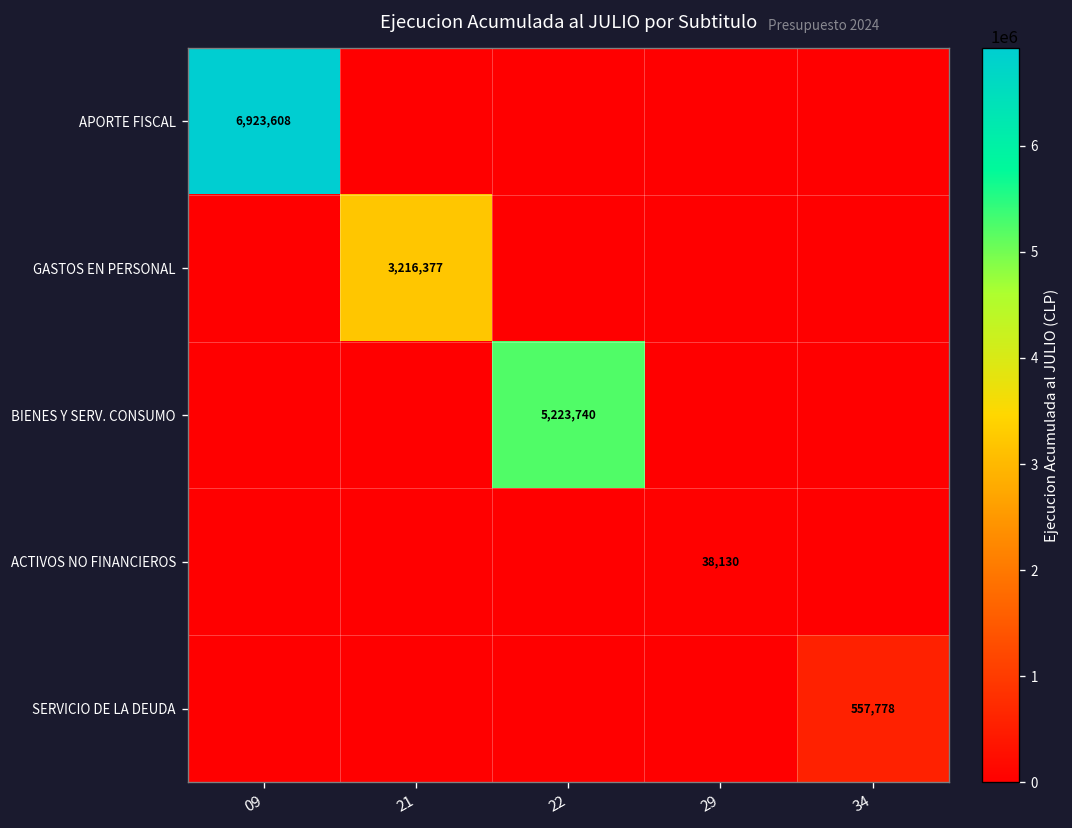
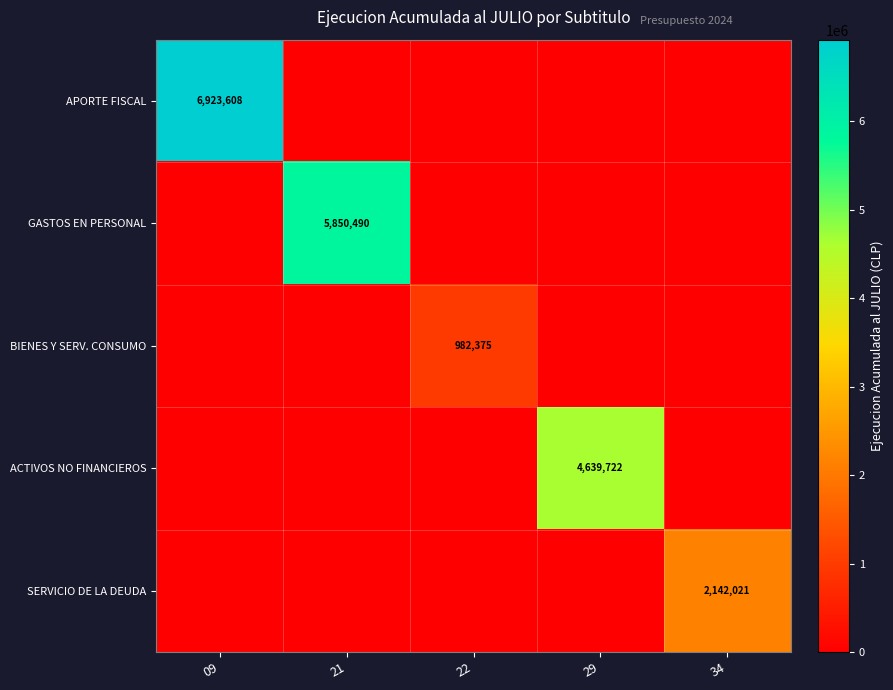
  {
    "APORTE FISCAL": {
      "09": "6,923,608"
    },
    "GASTOS EN PERSONAL": {
-     "21": "3,216,377"
+     "21": "5,850,490"
    },
    "BIENES Y SERV. CONSUMO": {
-     "22": "5,223,740"
+     "22": "982,375"
    },
    "ACTIVOS NO FINANCIEROS": {
-     "29": "38,130"
+     "29": "4,639,722"
    },
    "SERVICIO DE LA DEUDA": {
-     "34": "557,778"
+     "34": "2,142,021"
    }
  }
